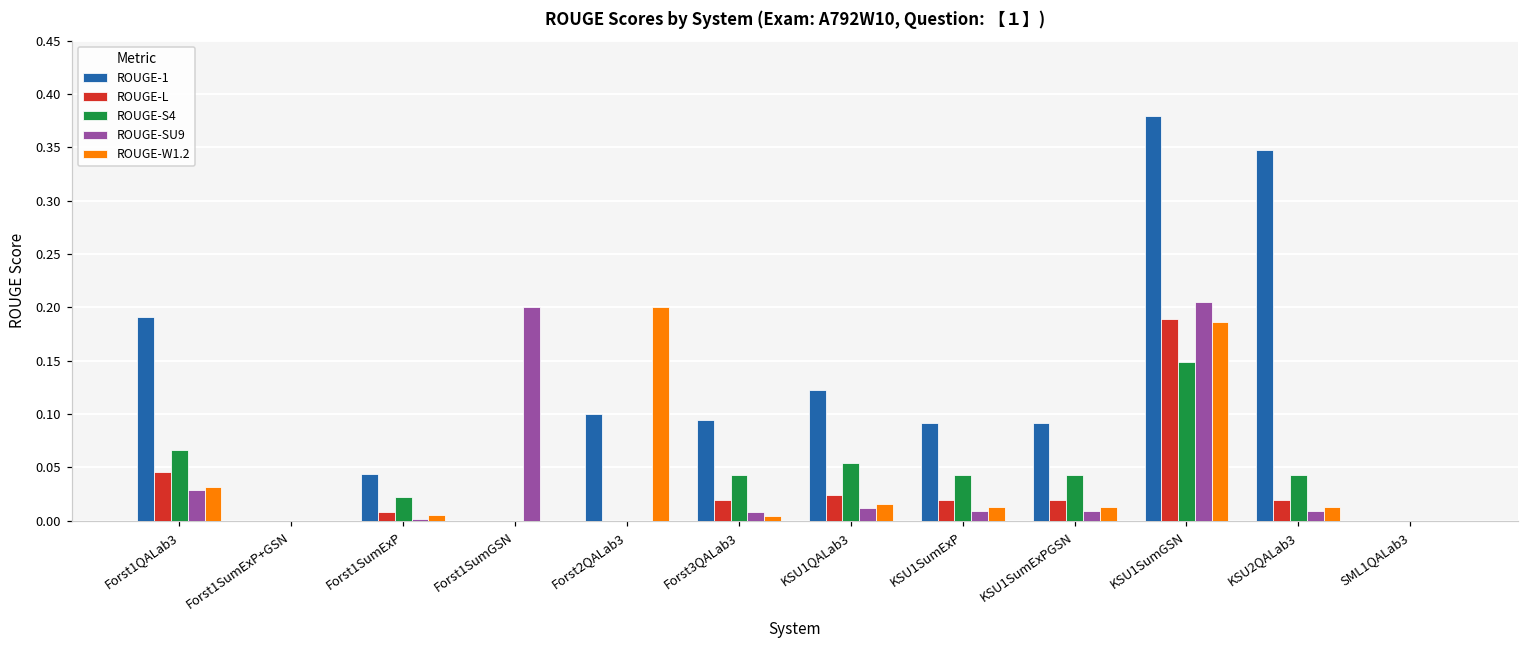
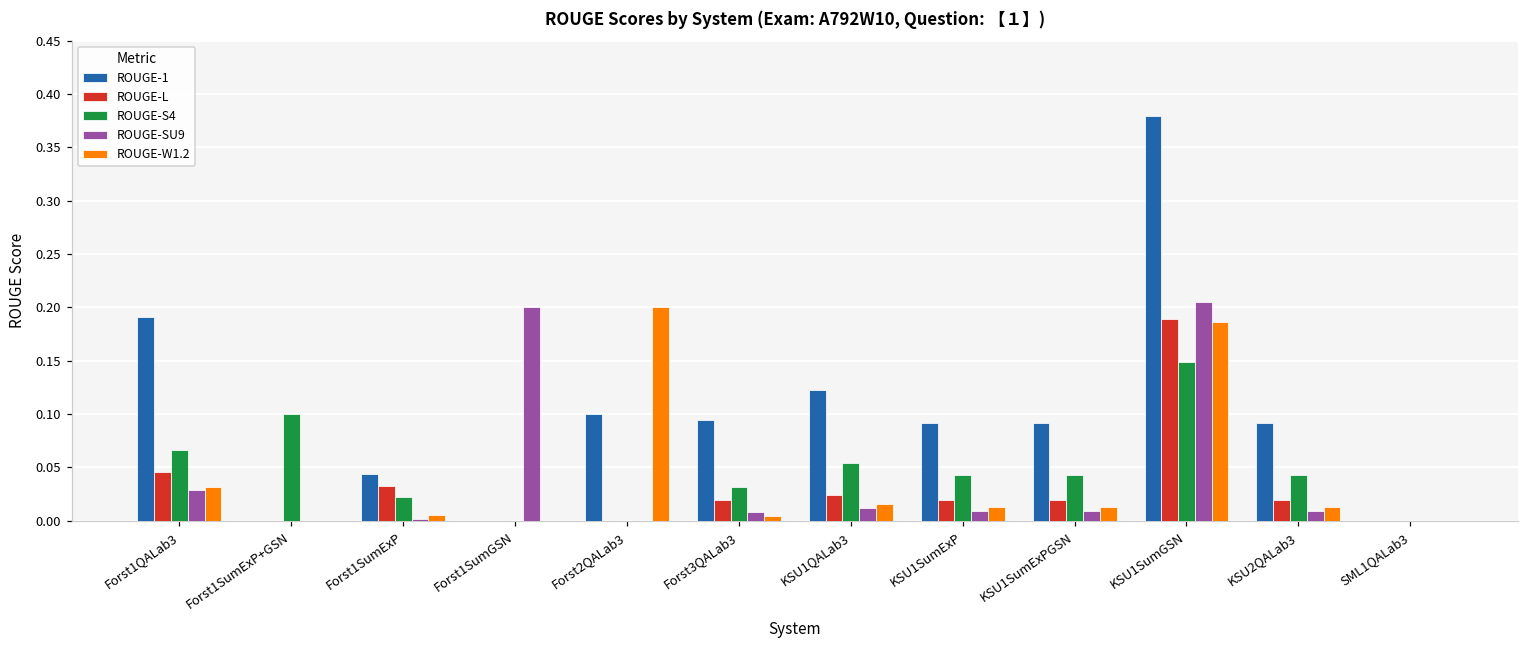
  {
    "ROUGE-1": {
      "Forst1QALab3": 0.19,
      "Forst1SumExP+GSN": 0.00,
      "Forst1SumExP": 0.04,
      "Forst1SumGSN": 0.00,
      "Forst2QALab3": 0.10,
      "Forst3QALab3": 0.09,
      "KSU1QALab3": 0.12,
      "KSU1SumExP": 0.09,
      "KSU1SumExPGSN": 0.09,
      "KSU1SumGSN": 0.38,
-     "KSU2QALab3": 0.35,
+     "KSU2QALab3": 0.09,
      "SML1QALab3": 0.00
    },
    "ROUGE-L": {
      "Forst1QALab3": 0.05,
      "Forst1SumExP+GSN": 0.00,
-     "Forst1SumExP": 0.01,
+     "Forst1SumExP": 0.03,
      "Forst1SumGSN": 0.00,
      "Forst2QALab3": 0.00,
      "Forst3QALab3": 0.02,
      "KSU1QALab3": 0.02,
      "KSU1SumExP": 0.02,
      "KSU1SumExPGSN": 0.02,
      "KSU1SumGSN": 0.19,
      "KSU2QALab3": 0.02,
      "SML1QALab3": 0.00
    },
    "ROUGE-S4": {
      "Forst1QALab3": 0.07,
-     "Forst1SumExP+GSN": 0.0,
+     "Forst1SumExP+GSN": 0.1,
      "Forst1SumExP": 0.02,
      "Forst1SumGSN": 0.00,
      "Forst2QALab3": 0.00,
-     "Forst3QALab3": 0.04,
+     "Forst3QALab3": 0.03,
      "KSU1QALab3": 0.05,
      "KSU1SumExP": 0.04,
      "KSU1SumExPGSN": 0.04,
      "KSU1SumGSN": 0.15,
      "KSU2QALab3": 0.04,
      "SML1QALab3": 0.00
    },
    "ROUGE-SU9": {
      "Forst1QALab3": 0.03,
      "Forst1SumExP+GSN": 0.00,
      "Forst1SumGSN": 0.20,
      "Forst2QALab3": 0.00,
      "Forst3QALab3": 0.01,
      "KSU1QALab3": 0.01,
      "KSU1SumExP": 0.01,
      "KSU1SumExPGSN": 0.01,
      "KSU1SumGSN": 0.20,
      "KSU2QALab3": 0.01,
      "SML1QALab3": 0.00
    },
    "ROUGE-W1.2": {
      "Forst1QALab3": 0.03,
      "Forst1SumExP+GSN": 0.00,
      "Forst1SumExP": 0.01,
      "Forst1SumGSN": 0.00,
      "Forst2QALab3": 0.20,
      "Forst3QALab3": 0.00,
      "KSU1QALab3": 0.02,
      "KSU1SumExP": 0.01,
      "KSU1SumExPGSN": 0.01,
      "KSU1SumGSN": 0.19,
      "KSU2QALab3": 0.01,
      "SML1QALab3": 0.00
    }
  }
